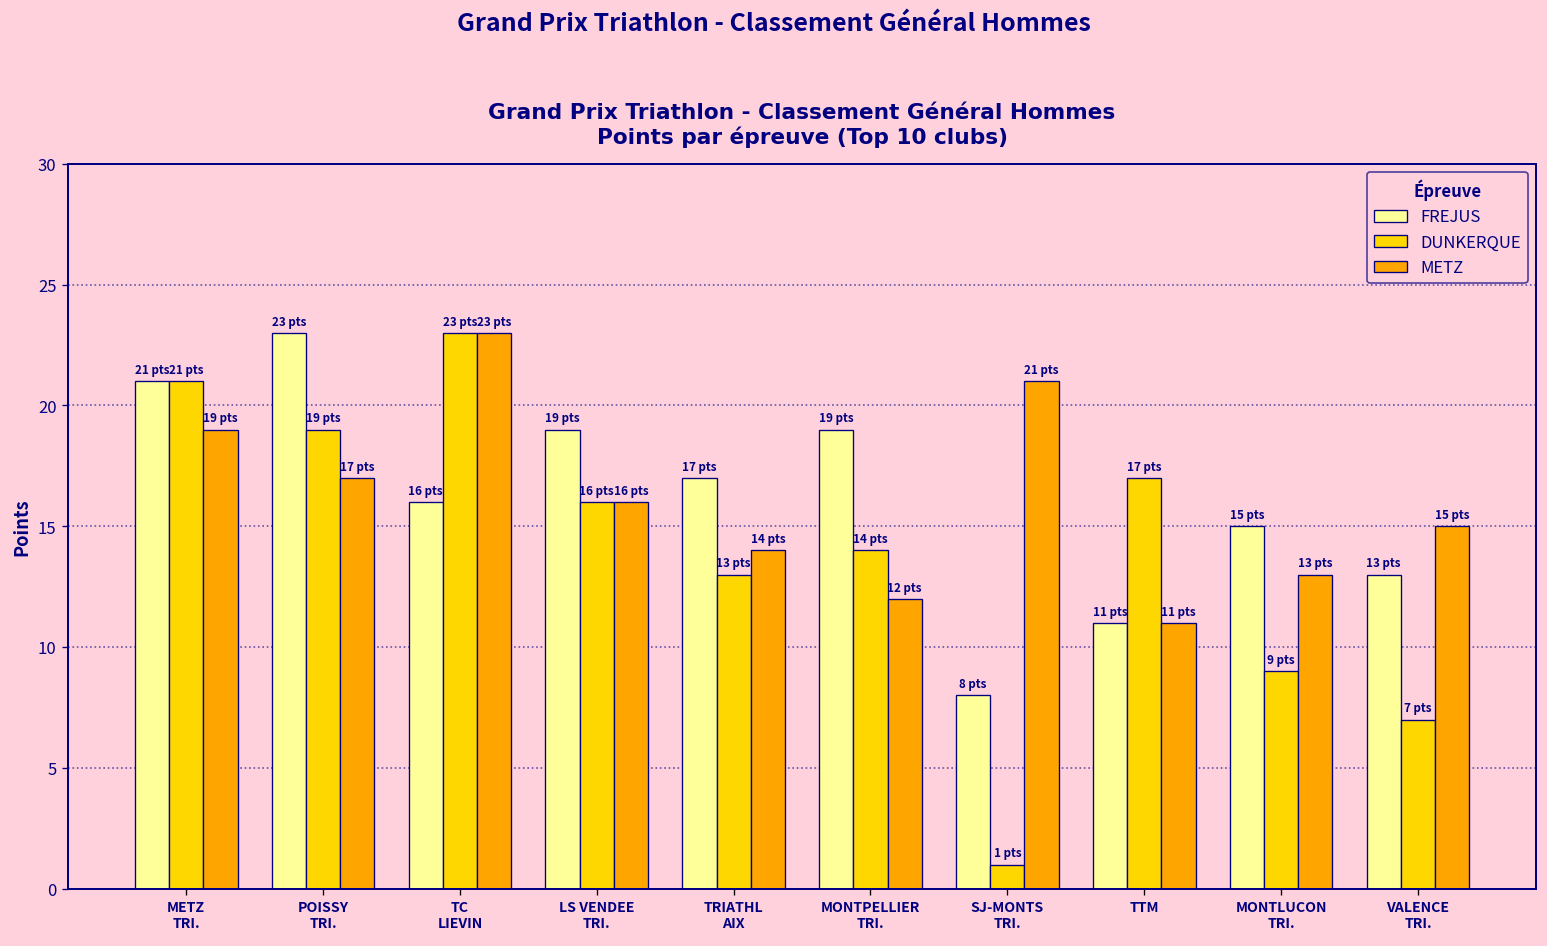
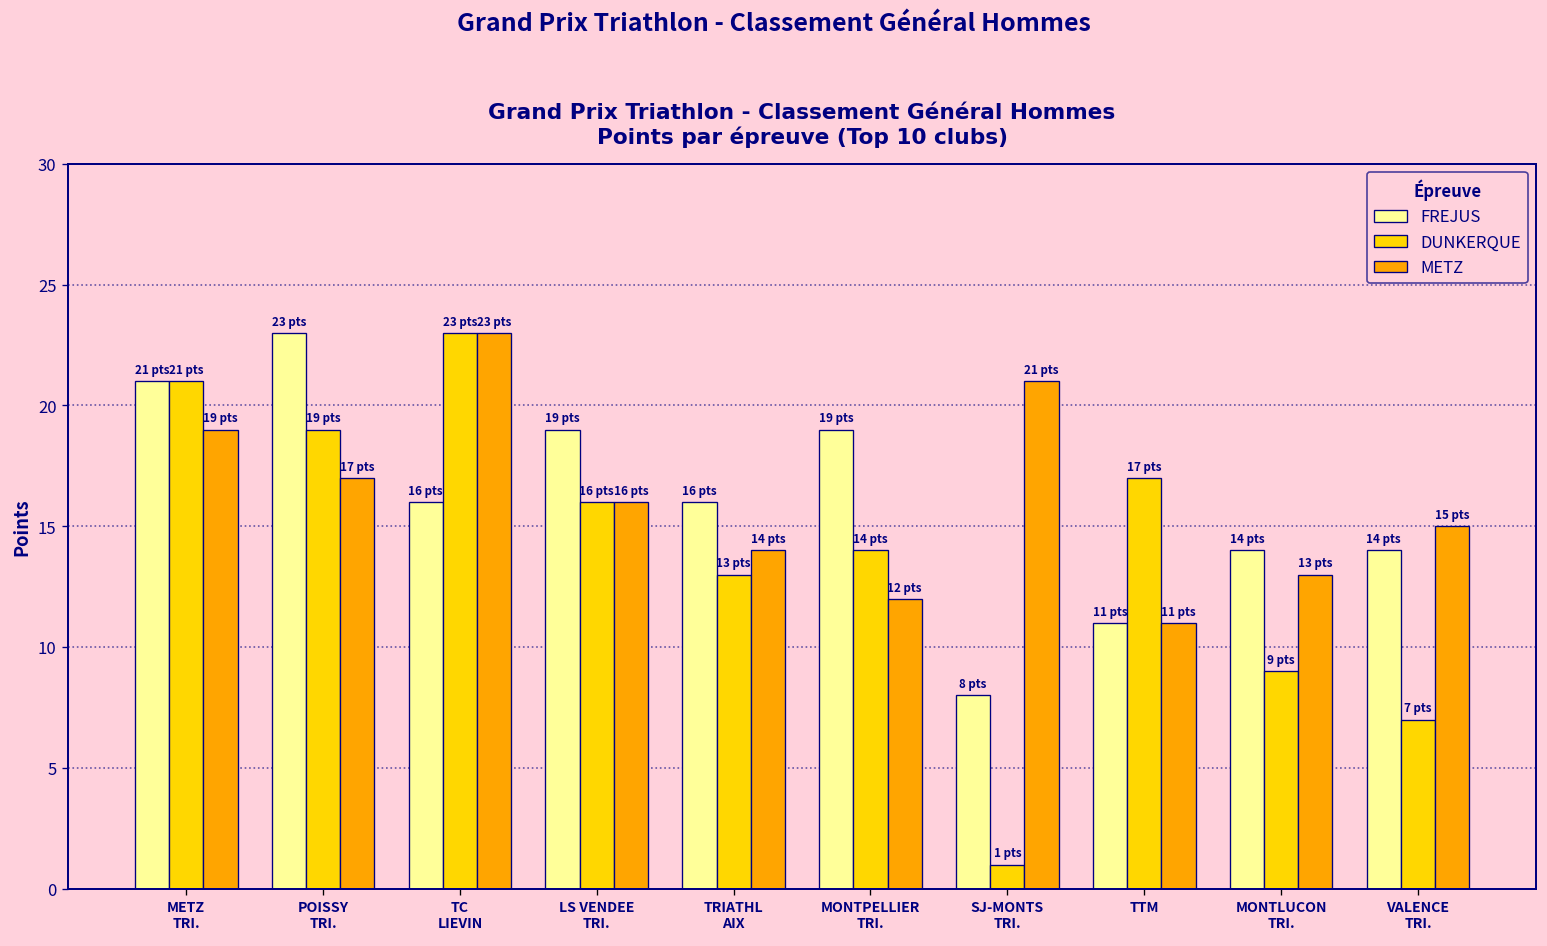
  {
    "FREJUS": {
      "METZ TRI.": 21,
      "POISSY TRI.": 23,
      "TC LIEVIN": 16,
      "LS VENDEE TRI.": 19,
-     "TRIATHL AIX": 17,
+     "TRIATHL AIX": 16,
      "MONTPELLIER TRI.": 19,
      "SJ-MONTS TRI.": 8,
      "TTM": 11,
-     "MONTLUCON TRI.": 15,
-     "VALENCE TRI.": 13
+     "MONTLUCON TRI.": 14,
+     "VALENCE TRI.": 14
    }
  }
